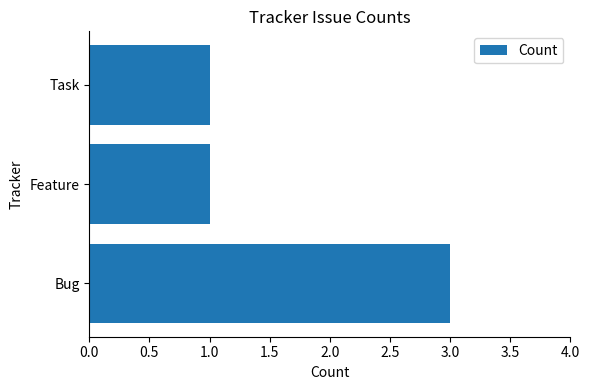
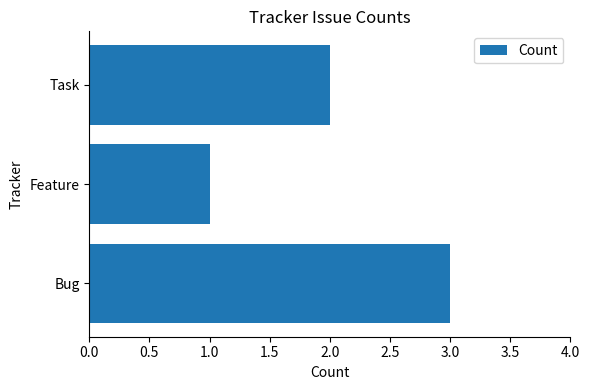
  {
-   "Task": 1,
+   "Task": 2,
    "Feature": 1,
    "Bug": 3
  }
